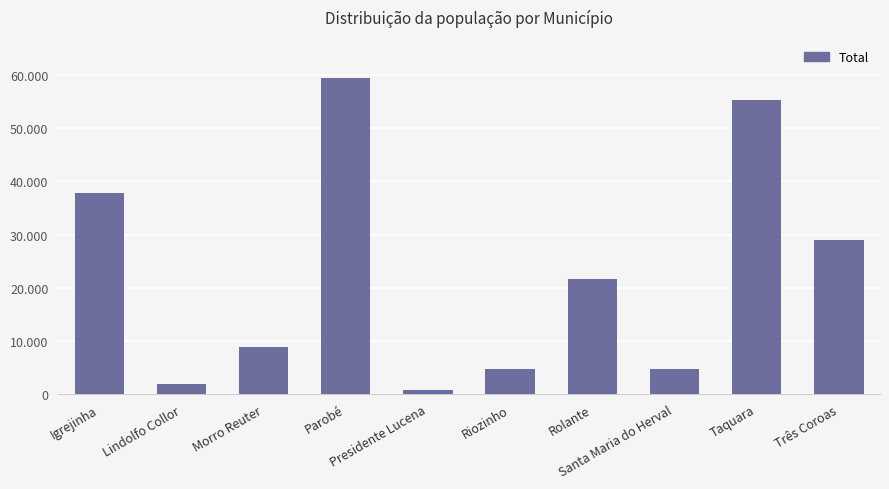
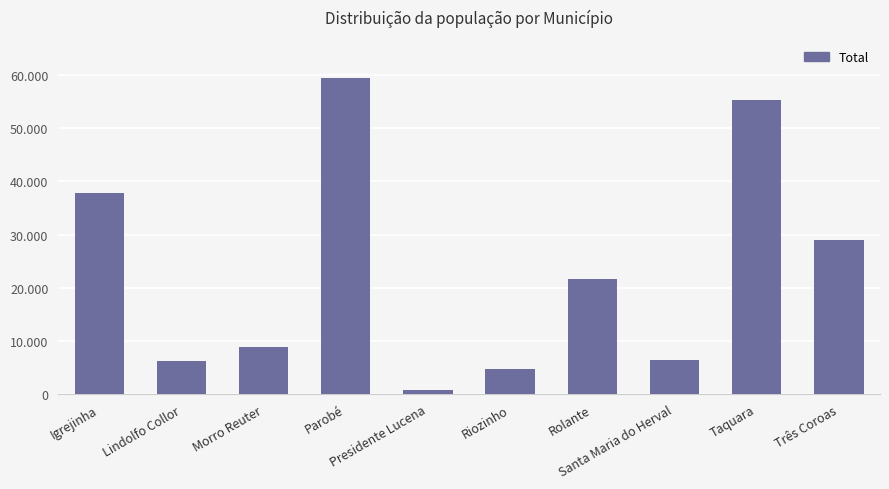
  {
    "Igrejinha": 38,
-   "Lindolfo Collor": 2,
+   "Lindolfo Collor": 6,
    "Morro Reuter": 9,
    "Parobé": 59,
    "Presidente Lucena": 1,
    "Riozinho": 5,
    "Rolante": 22,
-   "Santa Maria do Herval": 5,
+   "Santa Maria do Herval": 6,
    "Taquara": 55,
    "Três Coroas": 29
  }
